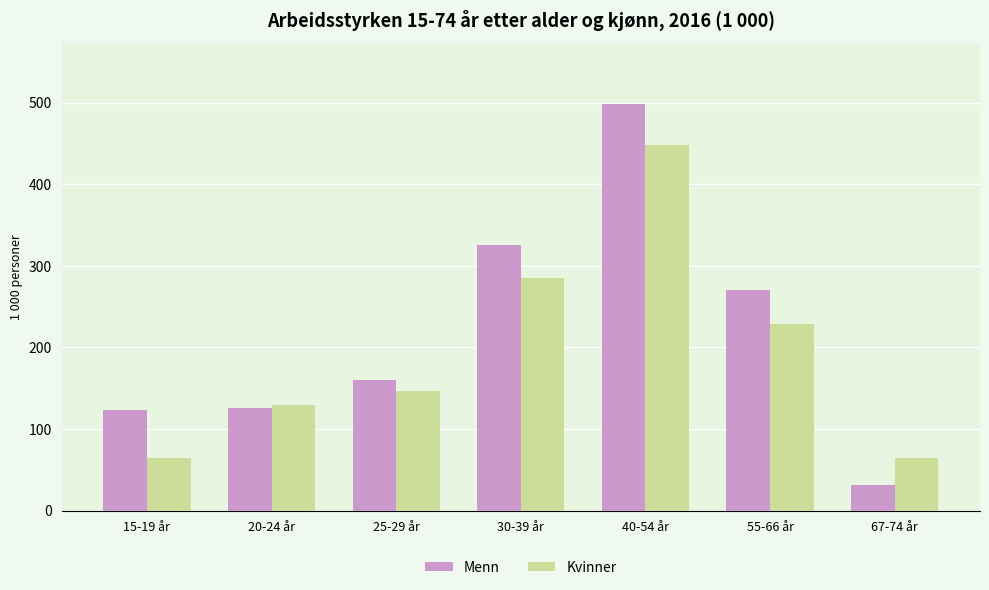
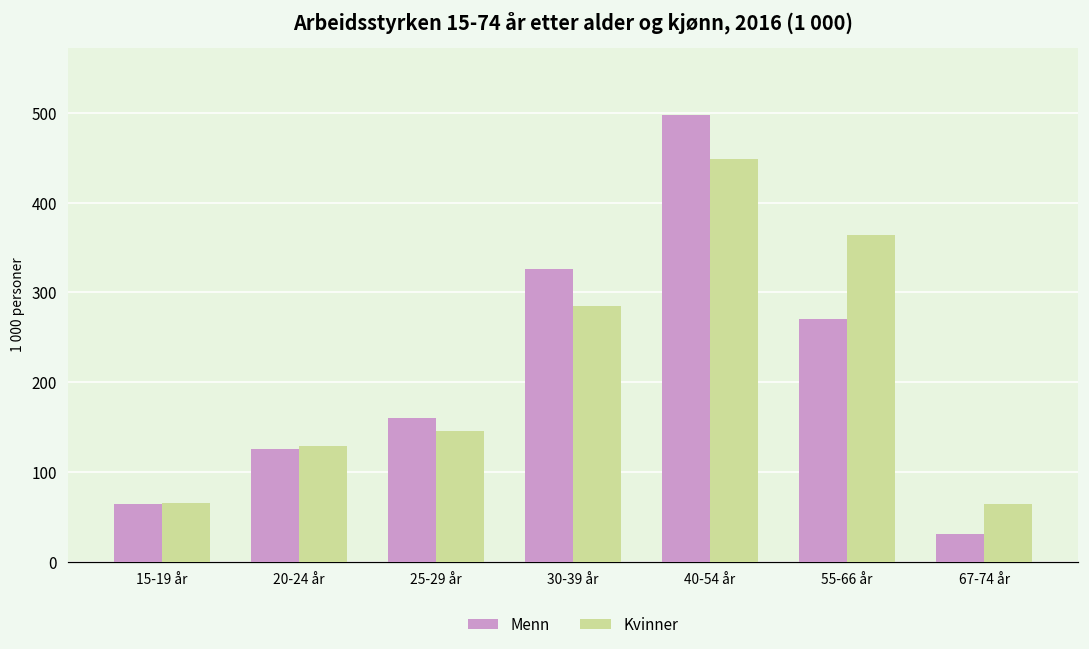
  {
    "Menn": {
-     "15-19 år": 120,
+     "15-19 år": 60,
      "20-24 år": 130,
      "25-29 år": 160,
      "30-39 år": 330,
      "40-54 år": 500,
      "55-66 år": 270,
      "67-74 år": 30
    },
    "Kvinner": {
      "15-19 år": 70,
      "20-24 år": 130,
      "25-29 år": 150,
      "30-39 år": 290,
      "40-54 år": 450,
-     "55-66 år": 230,
+     "55-66 år": 360,
      "67-74 år": 60
    }
  }
